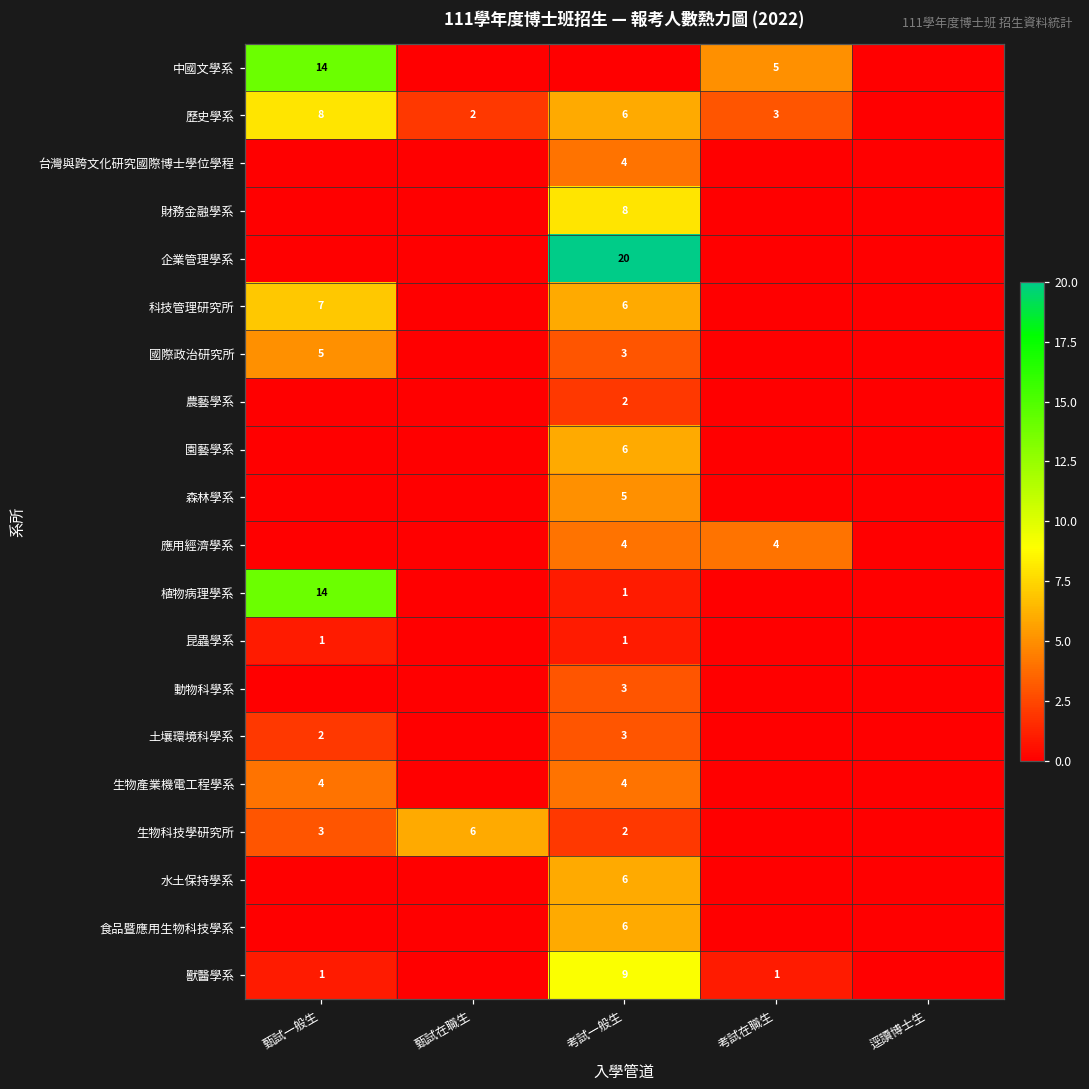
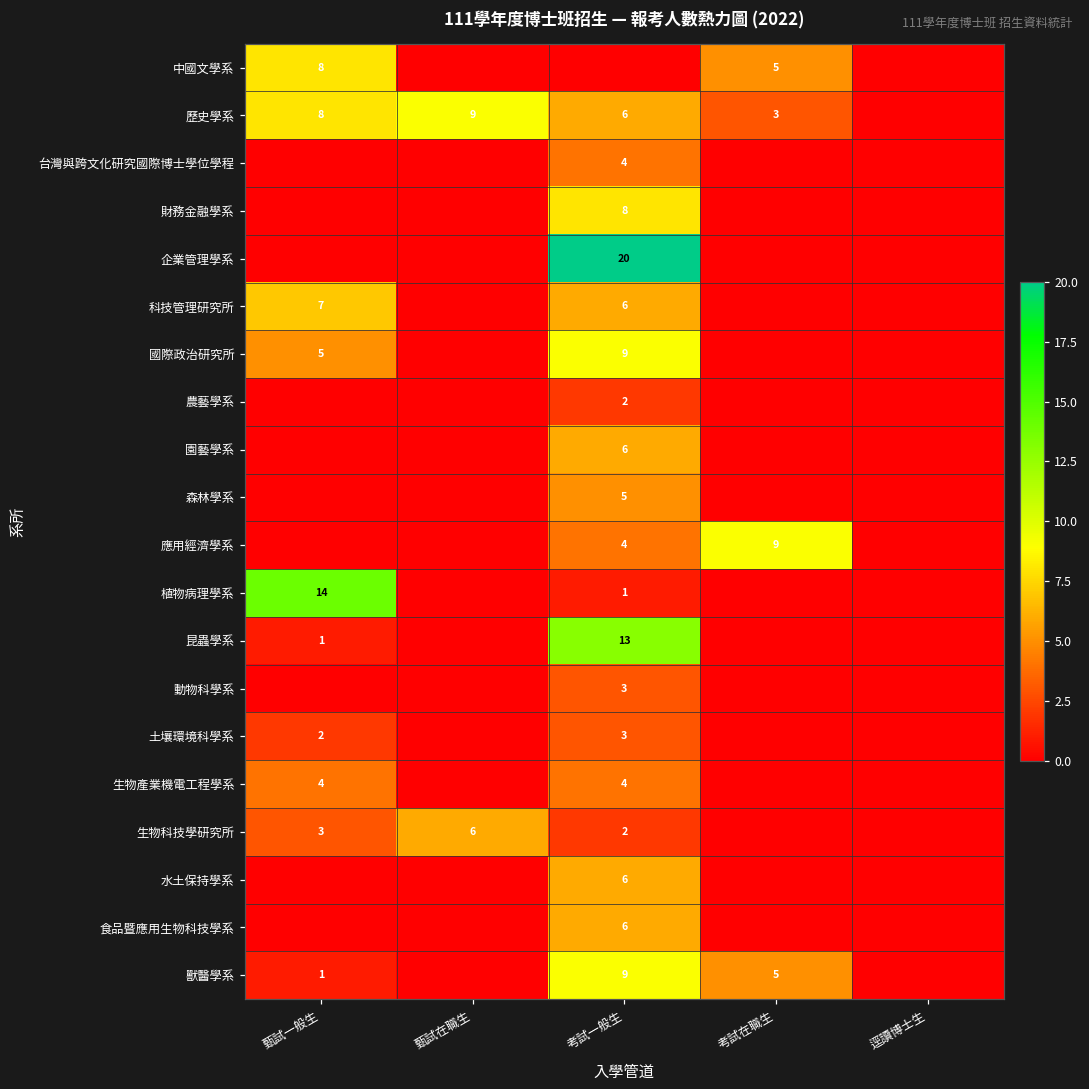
  {
    "中國文學系": {
-     "甄試一般生": 14,
+     "甄試一般生": 8,
      "考試在職生": 5
    },
    "歷史學系": {
      "甄試一般生": 8,
-     "甄試在職生": 2,
+     "甄試在職生": 9,
      "考試一般生": 6,
      "考試在職生": 3
    },
    "台灣與跨文化研究國際博士學位學程": {
      "考試一般生": 4
    },
    "財務金融學系": {
      "考試一般生": 8
    },
    "企業管理學系": {
      "考試一般生": 20
    },
    "科技管理研究所": {
      "甄試一般生": 7,
      "考試一般生": 6
    },
    "國際政治研究所": {
      "甄試一般生": 5,
-     "考試一般生": 3
+     "考試一般生": 9
    },
    "農藝學系": {
      "考試一般生": 2
    },
    "園藝學系": {
      "考試一般生": 6
    },
    "森林學系": {
      "考試一般生": 5
    },
    "應用經濟學系": {
      "考試一般生": 4,
-     "考試在職生": 4
+     "考試在職生": 9
    },
    "植物病理學系": {
      "甄試一般生": 14,
      "考試一般生": 1
    },
    "昆蟲學系": {
      "甄試一般生": 1,
-     "考試一般生": 1
+     "考試一般生": 13
    },
    "動物科學系": {
      "考試一般生": 3
    },
    "土壤環境科學系": {
      "甄試一般生": 2,
      "考試一般生": 3
    },
    "生物產業機電工程學系": {
      "甄試一般生": 4,
      "考試一般生": 4
    },
    "生物科技學研究所": {
      "甄試一般生": 3,
      "甄試在職生": 6,
      "考試一般生": 2
    },
    "水土保持學系": {
      "考試一般生": 6
    },
    "食品暨應用生物科技學系": {
      "考試一般生": 6
    },
    "獸醫學系": {
      "甄試一般生": 1,
      "考試一般生": 9,
-     "考試在職生": 1
+     "考試在職生": 5
    }
  }
